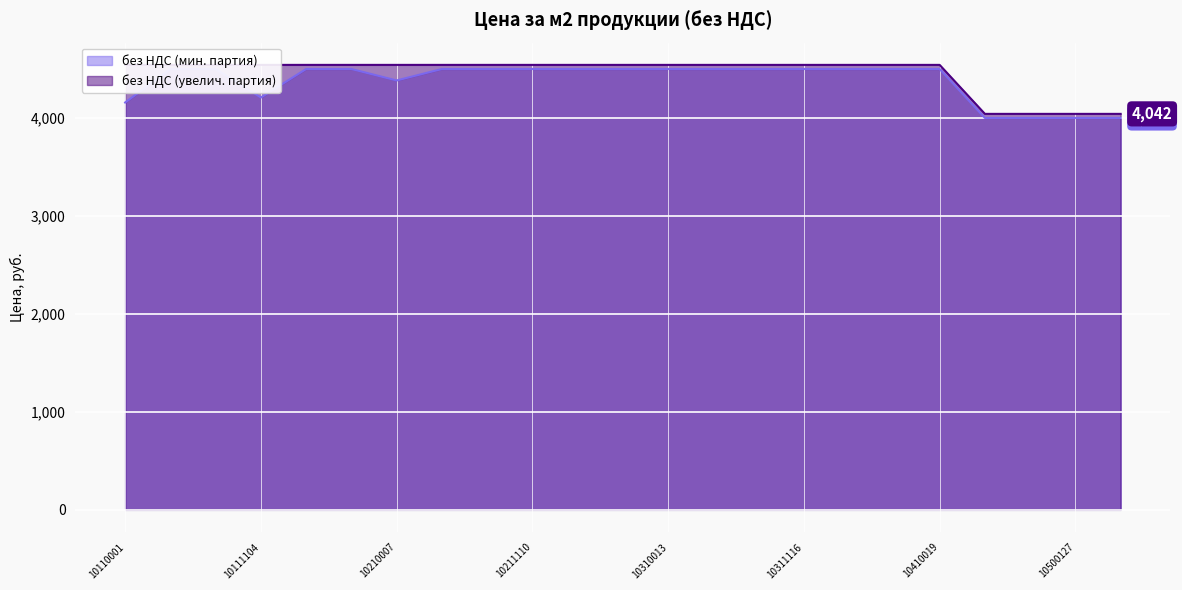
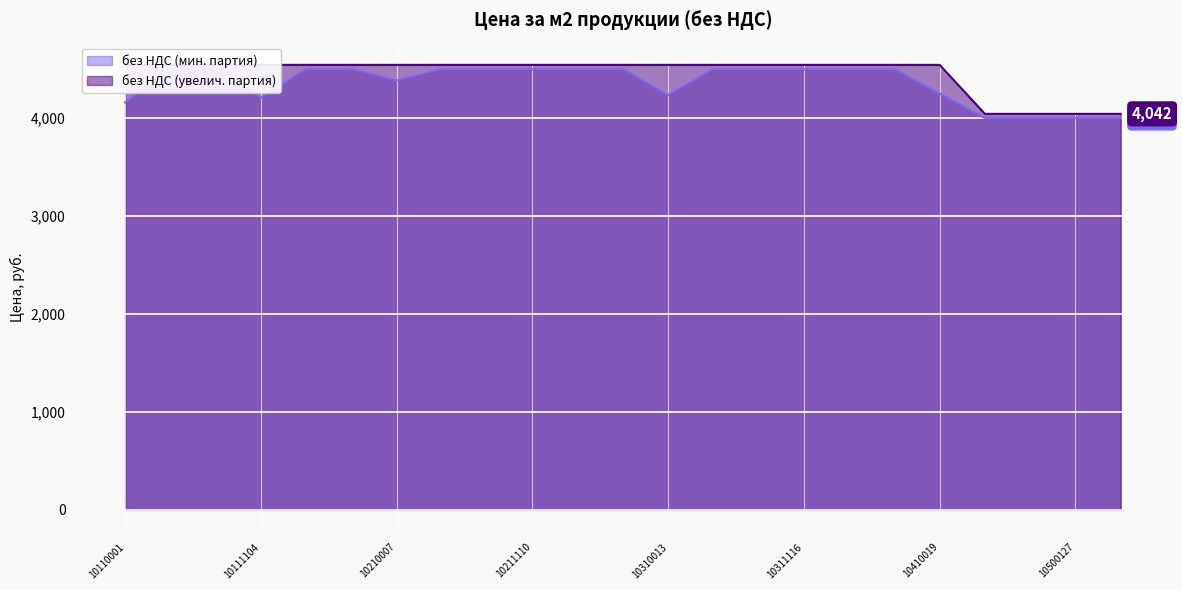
  {
    "без НДС (мин. партия)": {
      "10110001": "4,200",
      "10111104": "4,200",
      "10210007": "4,400",
      "10211110": "4,500",
-     "10310013": "4,500",
+     "10310013": "4,200",
      "10311116": "4,500",
-     "10410019": "4,500",
+     "10410019": "4,300",
      "10500127": "4,000"
    },
    "без НДС (увелич. партия)": {
      "10210007": "4,500",
      "10211110": "4,500",
      "10310013": "4,500",
      "10311116": "4,500",
      "10410019": "4,500",
      "10500127": "4,000"
    }
  }
